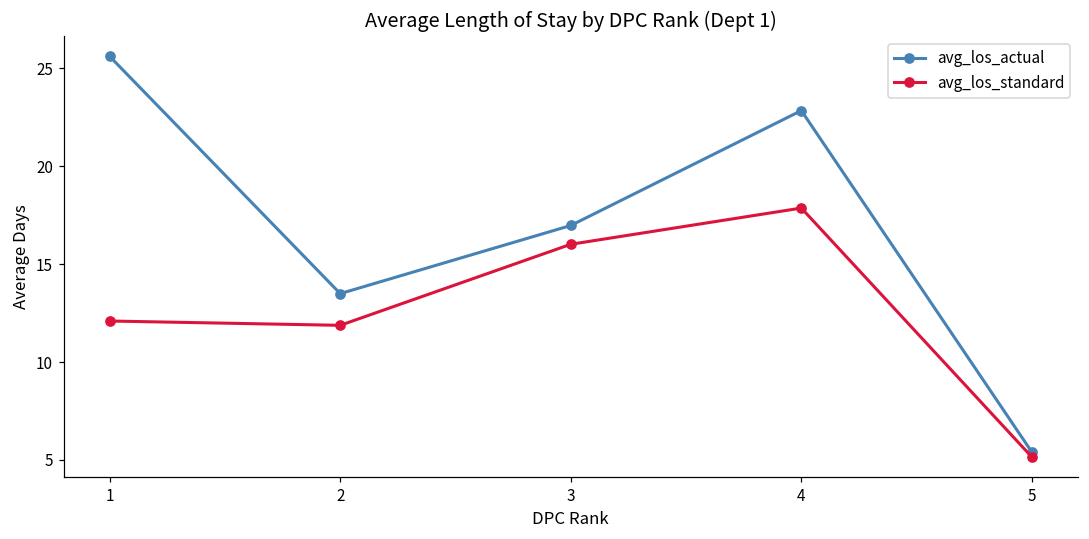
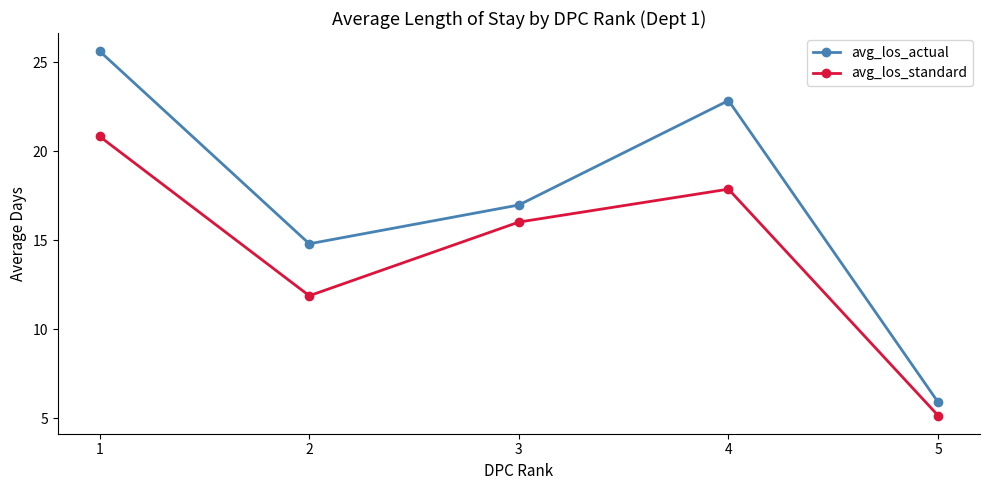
  {
    "avg_los_actual": {
      "1": 25.6,
-     "2": 13.5,
+     "2": 14.8,
      "3": 17.0,
      "4": 22.9,
-     "5": 5.4
+     "5": 5.9
    },
    "avg_los_standard": {
-     "1": 12.1,
+     "1": 20.8,
      "2": 11.9,
      "3": 16.0,
      "4": 17.9,
      "5": 5.2
    }
  }
